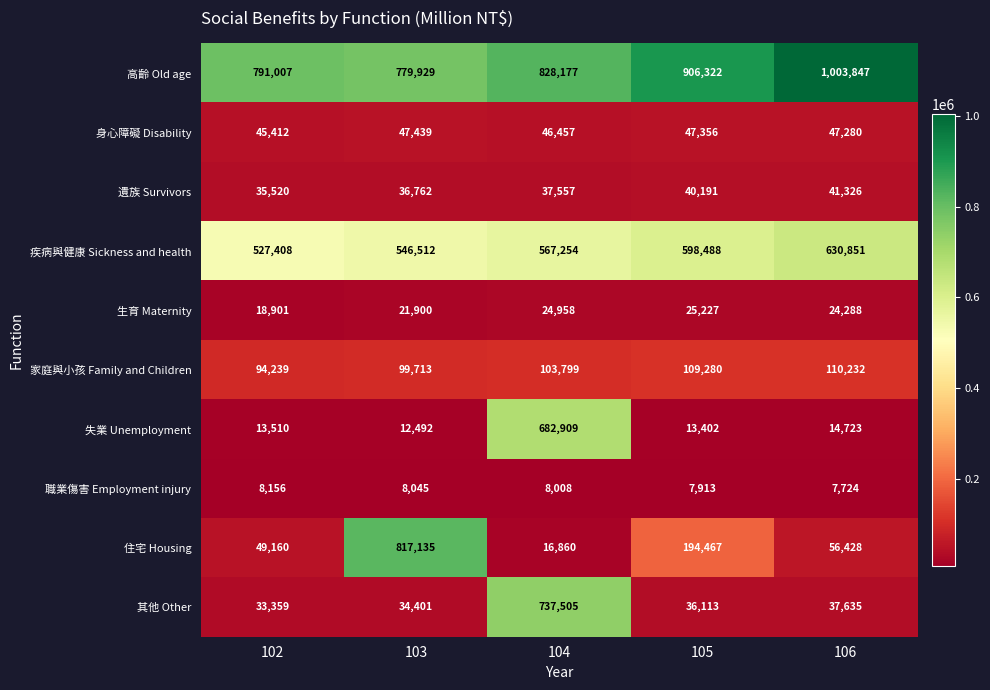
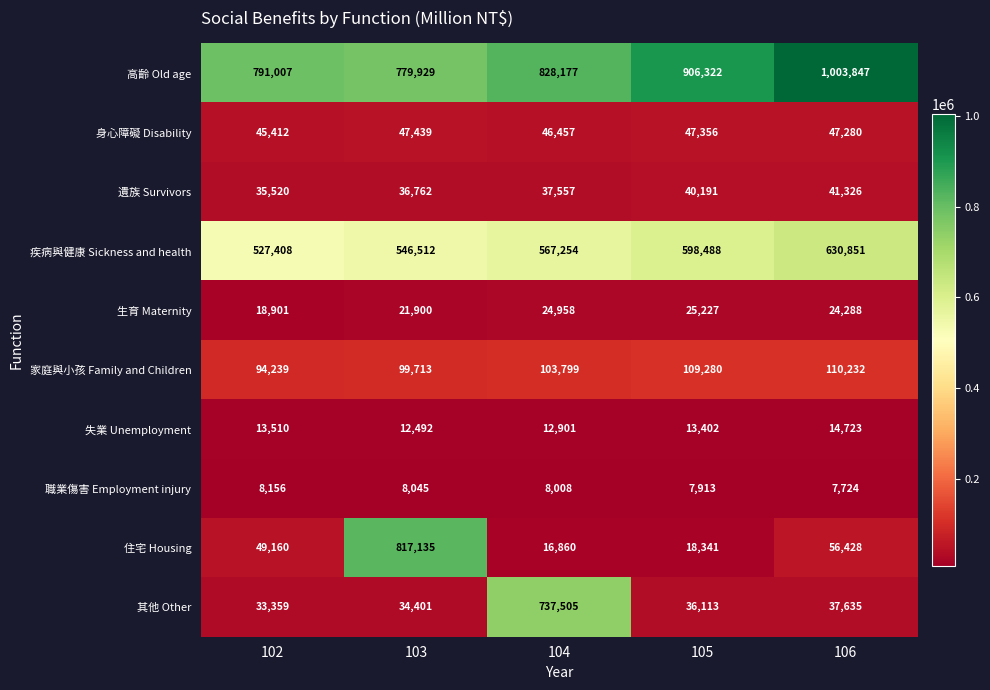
  {
    "高齡 Old age": {
      "102": "791,007",
      "103": "779,929",
      "104": "828,177",
      "105": "906,322",
      "106": "1,003,847"
    },
    "身心障礙 Disability": {
      "102": "45,412",
      "103": "47,439",
      "104": "46,457",
      "105": "47,356",
      "106": "47,280"
    },
    "遺族 Survivors": {
      "102": "35,520",
      "103": "36,762",
      "104": "37,557",
      "105": "40,191",
      "106": "41,326"
    },
    "疾病與健康 Sickness and health": {
      "102": "527,408",
      "103": "546,512",
      "104": "567,254",
      "105": "598,488",
      "106": "630,851"
    },
    "生育 Maternity": {
      "102": "18,901",
      "103": "21,900",
      "104": "24,958",
      "105": "25,227",
      "106": "24,288"
    },
    "家庭與小孩 Family and Children": {
      "102": "94,239",
      "103": "99,713",
      "104": "103,799",
      "105": "109,280",
      "106": "110,232"
    },
    "失業 Unemployment": {
      "102": "13,510",
      "103": "12,492",
-     "104": "682,909",
+     "104": "12,901",
      "105": "13,402",
      "106": "14,723"
    },
    "職業傷害 Employment injury": {
      "102": "8,156",
      "103": "8,045",
      "104": "8,008",
      "105": "7,913",
      "106": "7,724"
    },
    "住宅 Housing": {
      "102": "49,160",
      "103": "817,135",
      "104": "16,860",
-     "105": "194,467",
+     "105": "18,341",
      "106": "56,428"
    },
    "其他 Other": {
      "102": "33,359",
      "103": "34,401",
      "104": "737,505",
      "105": "36,113",
      "106": "37,635"
    }
  }
